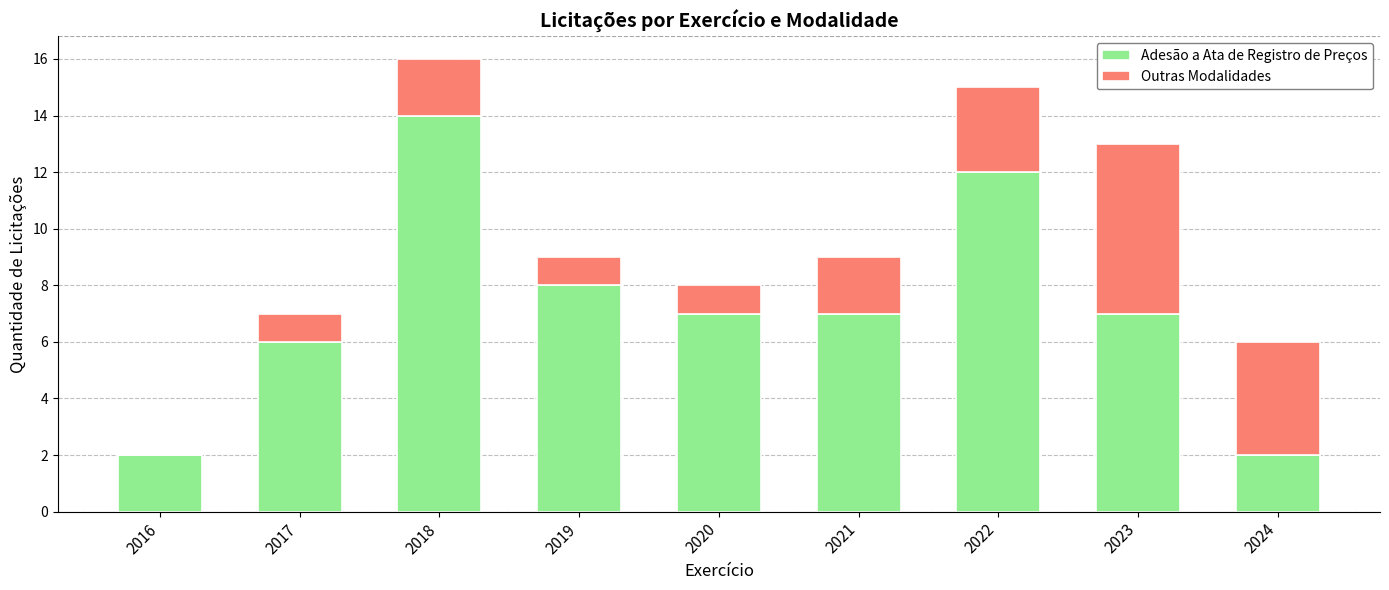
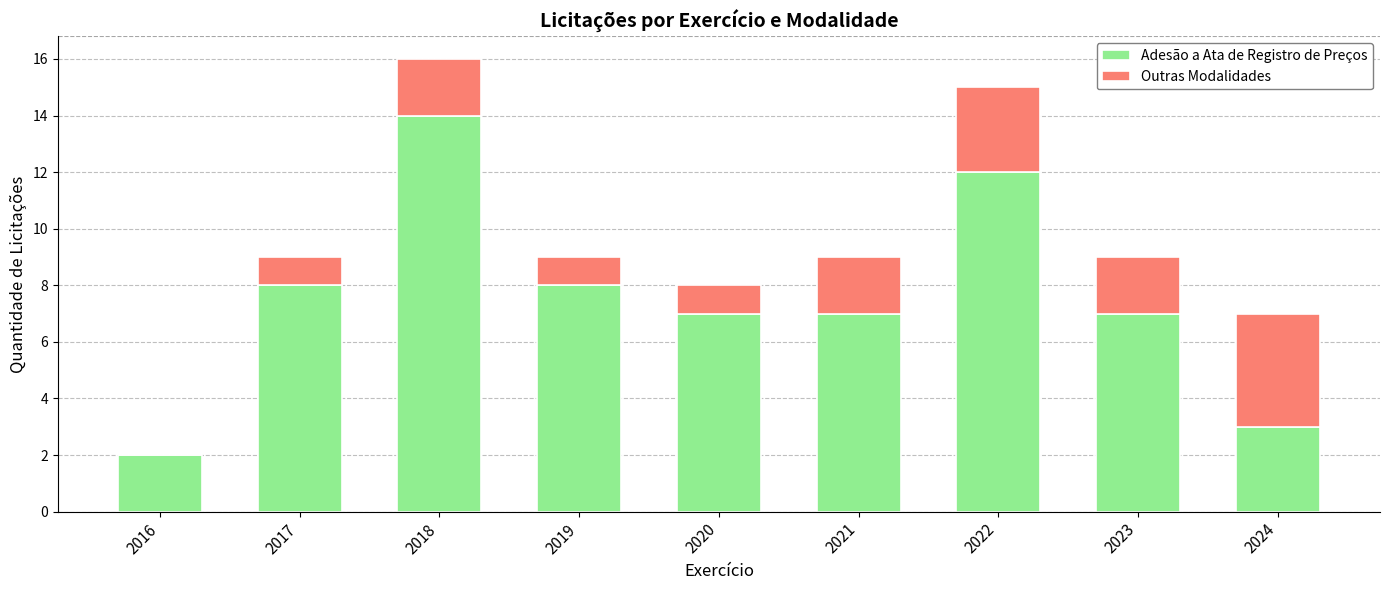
  {
    "Adesão a Ata de Registro de Preços": {
      "2016": 2,
-     "2017": 6,
+     "2017": 8,
      "2018": 14,
      "2019": 8,
      "2020": 7,
      "2021": 7,
      "2022": 12,
      "2023": 7,
-     "2024": 2
+     "2024": 3
    },
    "Outras Modalidades": {
      "2016": 0,
      "2017": 1,
      "2018": 2,
      "2019": 1,
      "2020": 1,
      "2021": 2,
      "2022": 3,
-     "2023": 6,
+     "2023": 2,
      "2024": 4
    }
  }
